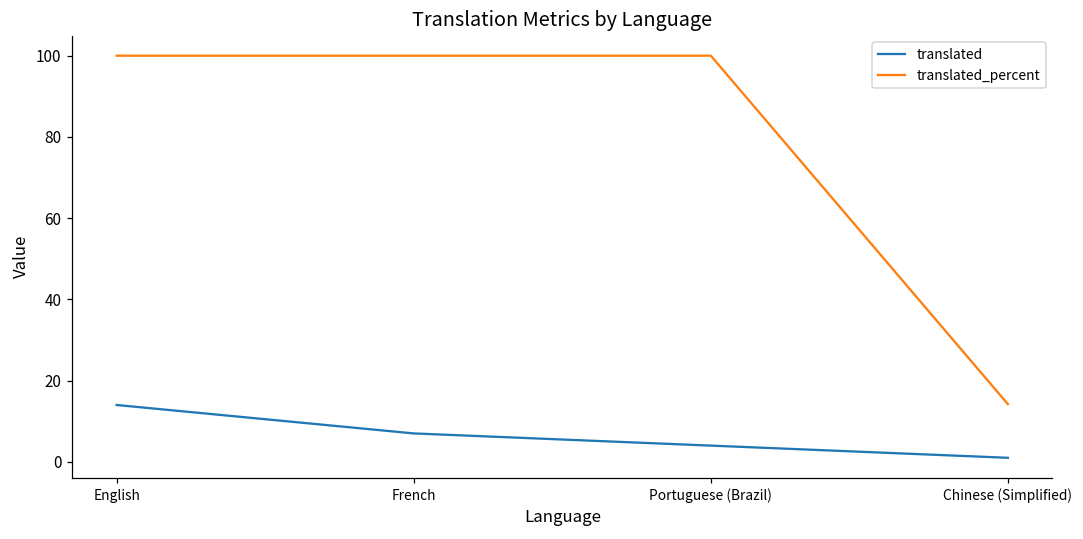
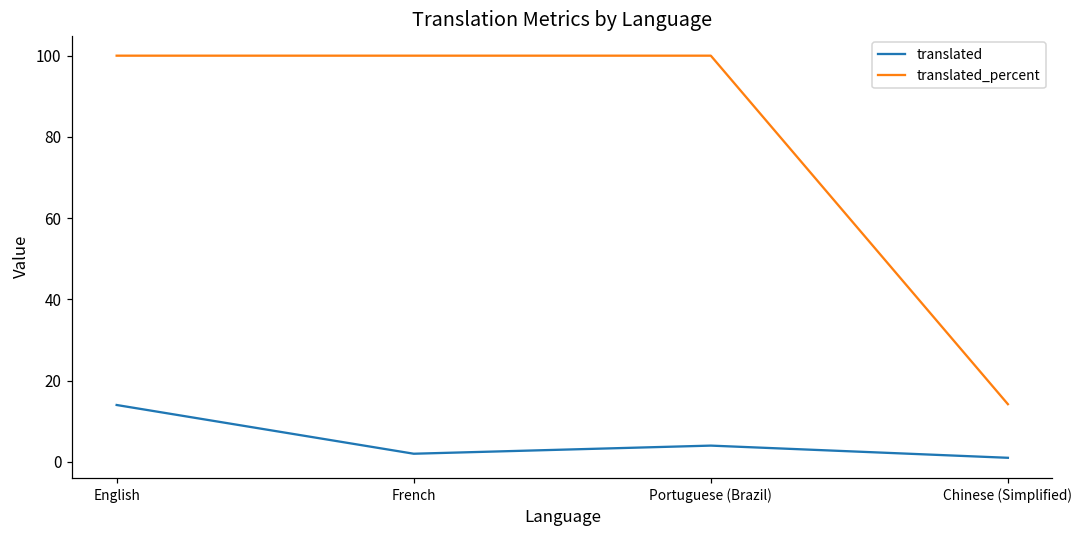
  {
    "translated": {
      "English": 14,
-     "French": 7,
+     "French": 2,
      "Portuguese (Brazil)": 4,
      "Chinese (Simplified)": 1
    },
    "translated_percent": {
      "English": 100,
      "French": 100,
      "Portuguese (Brazil)": 100,
      "Chinese (Simplified)": 14
    }
  }
